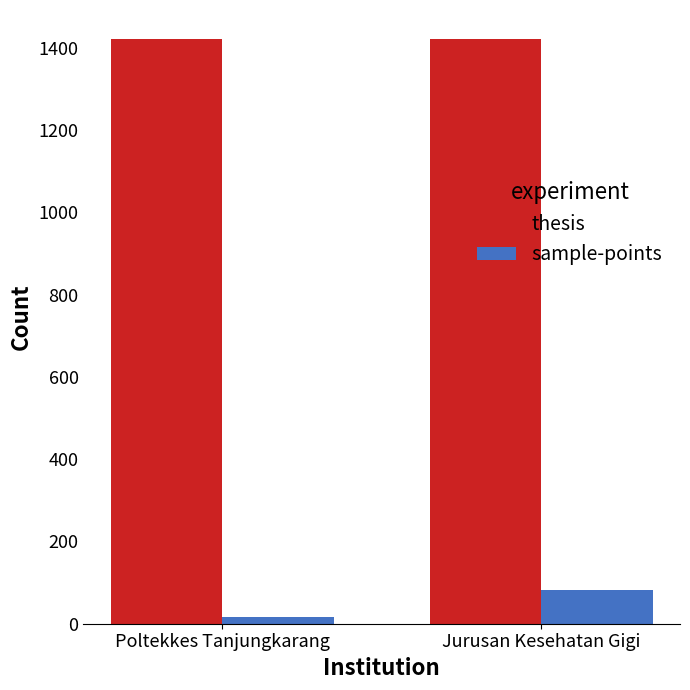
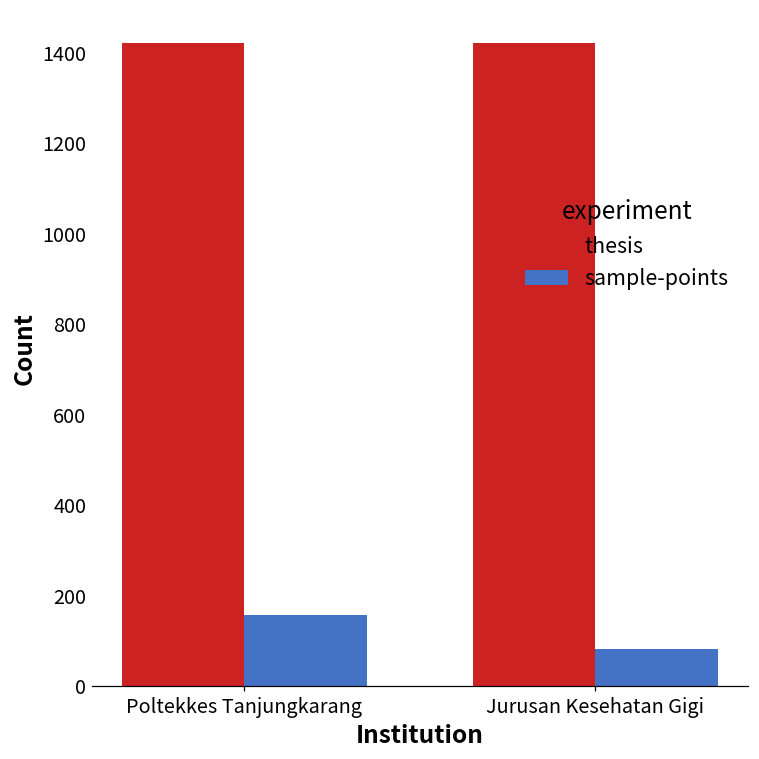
  {
    "thesis": {
      "Poltekkes Tanjungkarang": 1420,
      "Jurusan Kesehatan Gigi": 1420
    },
    "sample-points": {
-     "Poltekkes Tanjungkarang": 20,
+     "Poltekkes Tanjungkarang": 160,
      "Jurusan Kesehatan Gigi": 80
    }
  }
